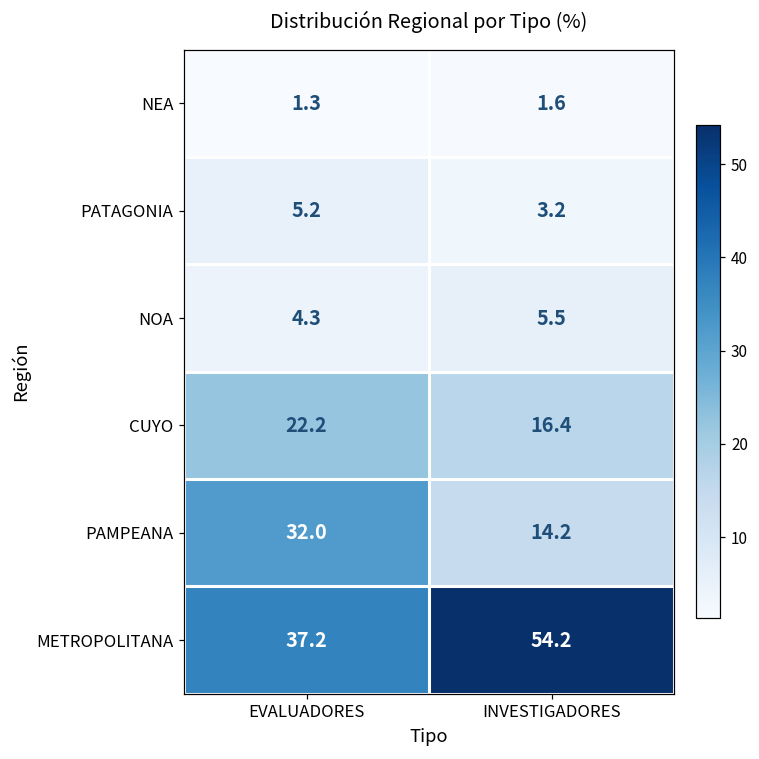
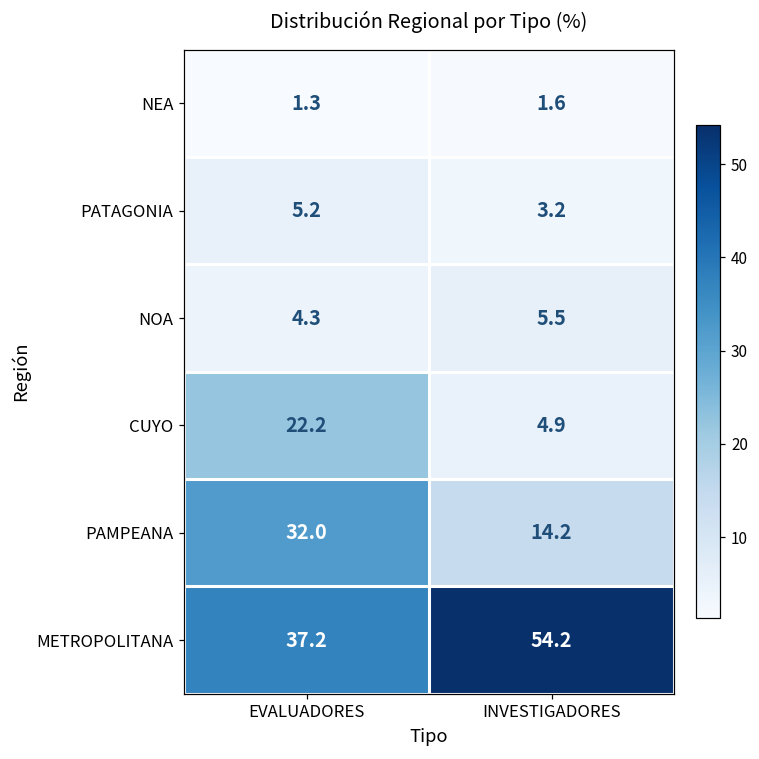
  {
    "NEA": {
      "EVALUADORES": 1.3,
      "INVESTIGADORES": 1.6
    },
    "PATAGONIA": {
      "EVALUADORES": 5.2,
      "INVESTIGADORES": 3.2
    },
    "NOA": {
      "EVALUADORES": 4.3,
      "INVESTIGADORES": 5.5
    },
    "CUYO": {
      "EVALUADORES": 22.2,
-     "INVESTIGADORES": 16.4
+     "INVESTIGADORES": 4.9
    },
    "PAMPEANA": {
      "EVALUADORES": 32.0,
      "INVESTIGADORES": 14.2
    },
    "METROPOLITANA": {
      "EVALUADORES": 37.2,
      "INVESTIGADORES": 54.2
    }
  }
